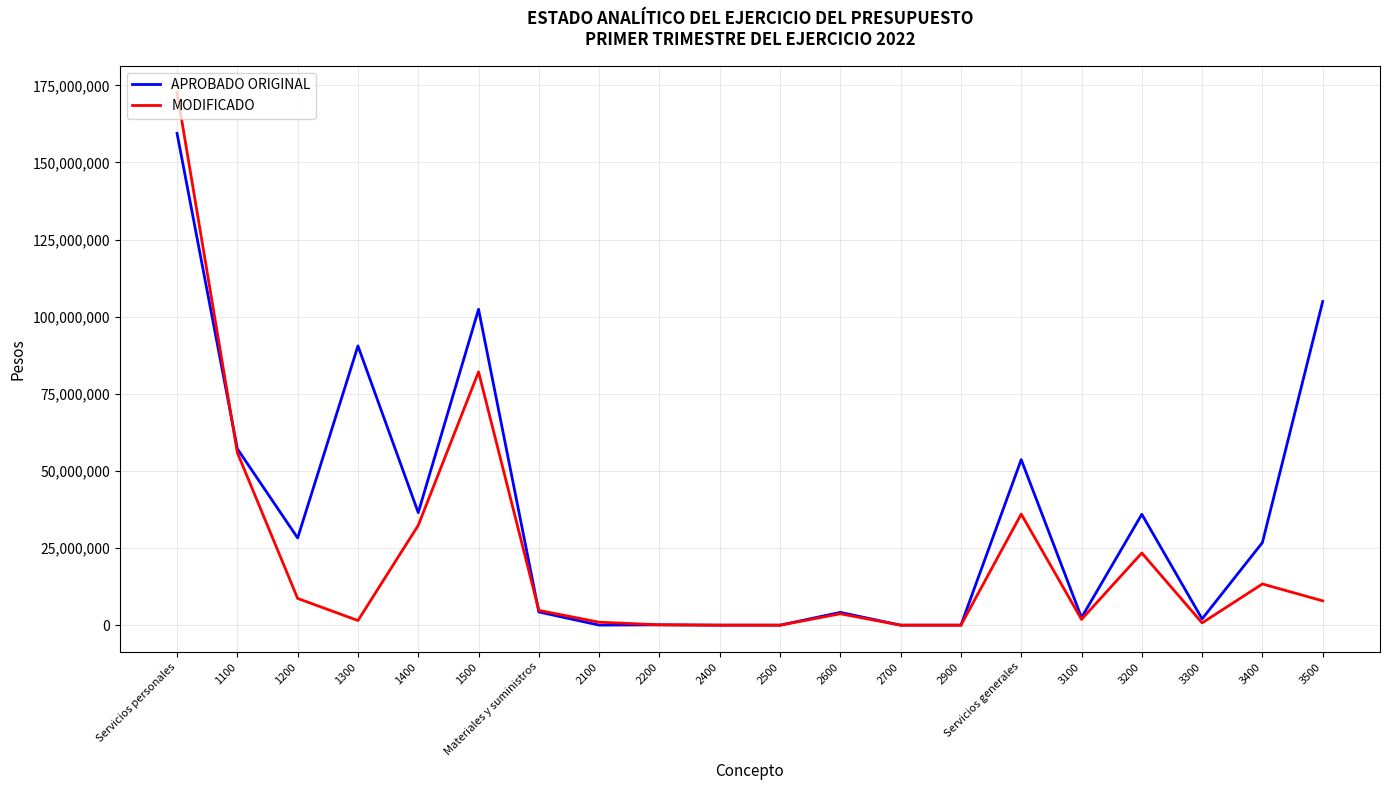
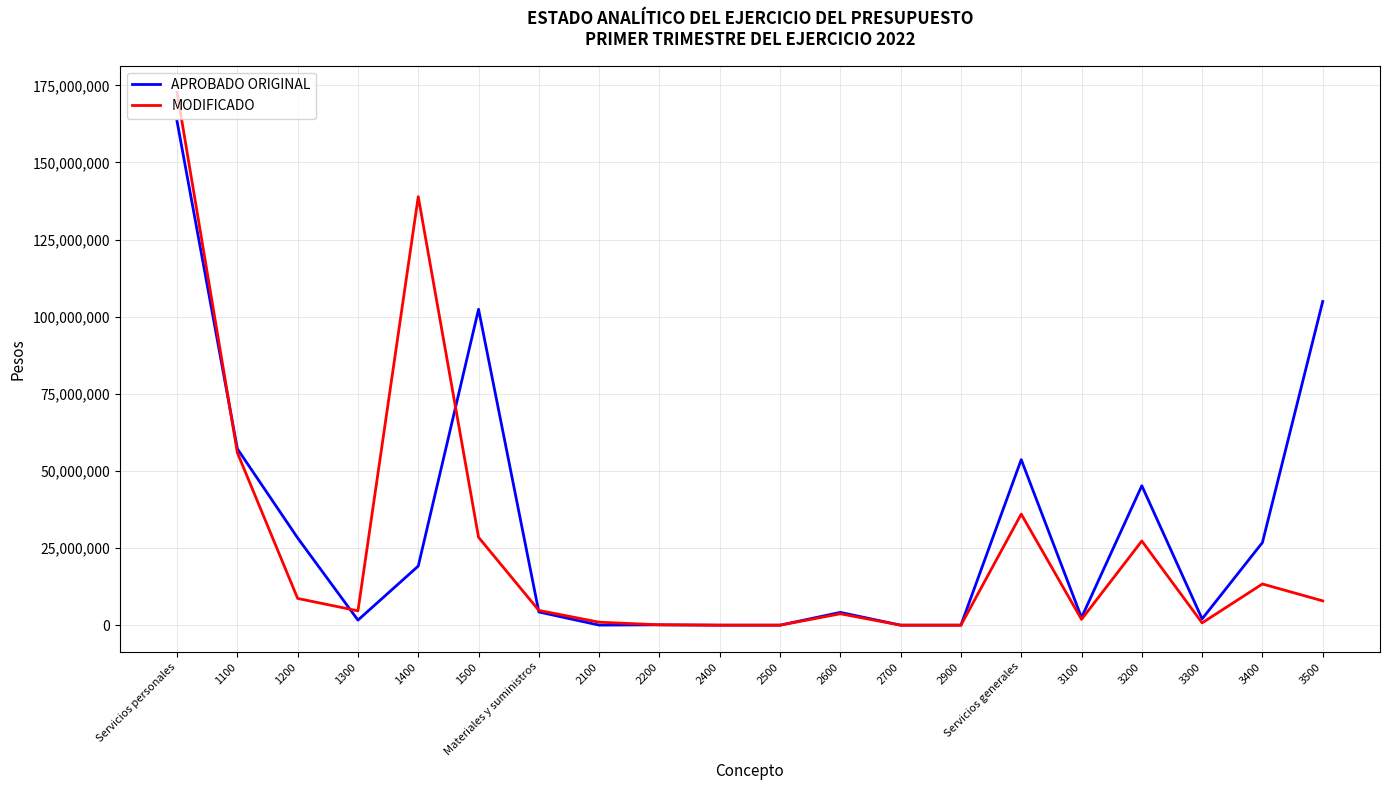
  {
    "APROBADO ORIGINAL": {
-     "Servicios personales": "159,000,000",
+     "Servicios personales": "163,000,000",
      "1100": "57,000,000",
      "1200": "28,000,000",
-     "1300": "91,000,000",
-     "1400": "36,000,000",
+     "1300": "2,000,000",
+     "1400": "19,000,000",
      "1500": "102,000,000",
      "2100": "0",
      "Servicios generales": "54,000,000",
-     "3200": "36,000,000",
+     "3200": "45,000,000",
      "3300": "2,000,000",
      "3400": "27,000,000",
      "3500": "105,000,000"
    },
    "MODIFICADO": {
      "1100": "56,000,000",
      "1200": "9,000,000",
-     "1300": "2,000,000",
-     "1400": "32,000,000",
-     "1500": "82,000,000",
+     "1300": "5,000,000",
+     "1400": "139,000,000",
+     "1500": "28,000,000",
      "2100": "1,000,000",
      "Servicios generales": "36,000,000",
-     "3200": "23,000,000",
+     "3200": "27,000,000",
      "3300": "1,000,000",
      "3400": "13,000,000",
      "3500": "8,000,000"
    }
  }
